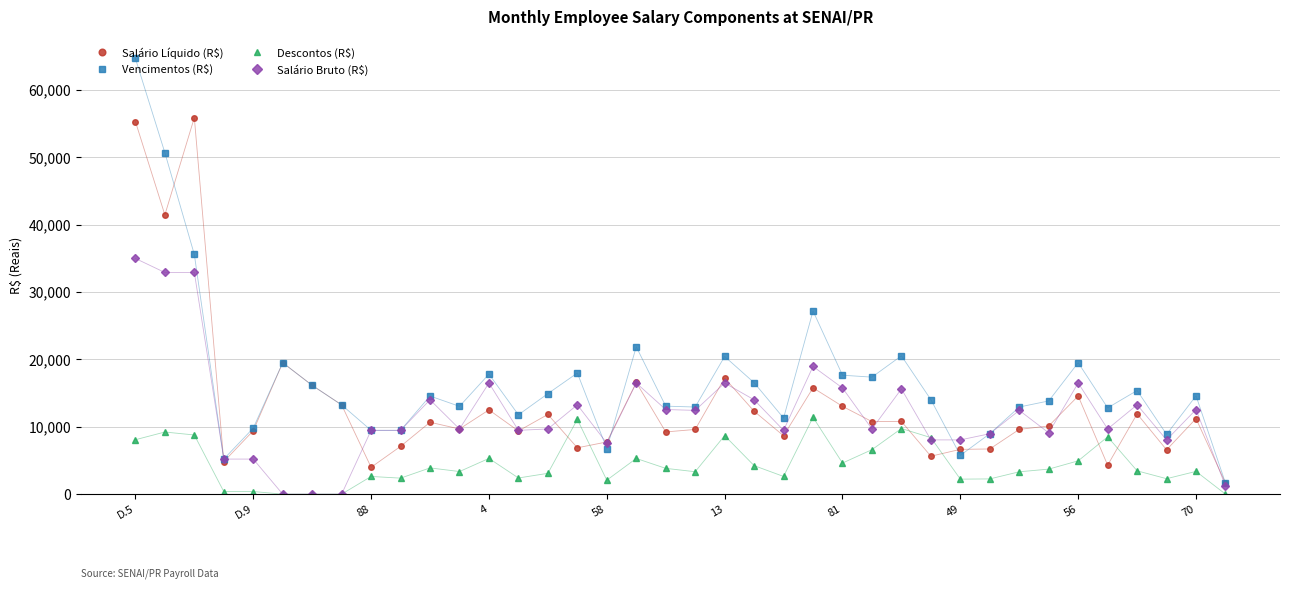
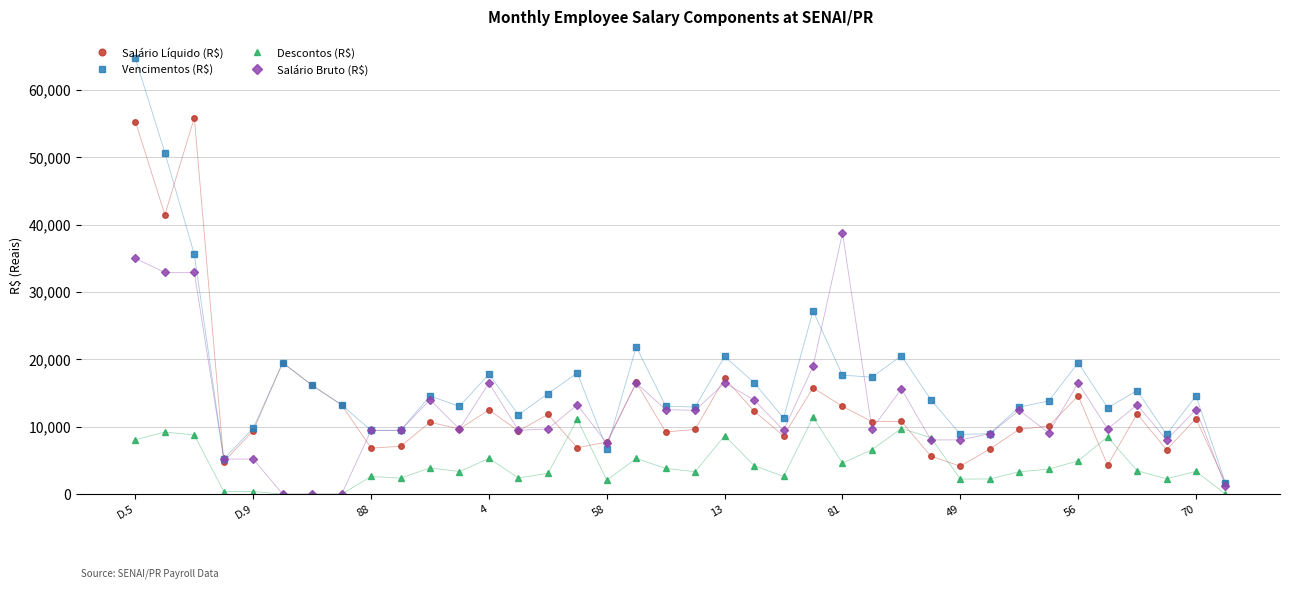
  {
    "Salário Líquido (R$)": {
      "D.5": "55,000",
      "D.9": "9,000",
-     "88": "4,000",
+     "88": "7,000",
      "4": "13,000",
      "13": "17,000",
      "81": "13,000",
-     "49": "7,000",
+     "49": "4,000",
      "56": "15,000",
      "70": "11,000"
    },
    "Vencimentos (R$)": {
      "D.5": "65,000",
      "D.9": "10,000",
      "4": "18,000",
      "58": "7,000",
      "13": "20,000",
      "81": "18,000",
-     "49": "6,000",
+     "49": "9,000",
      "56": "20,000",
      "70": "15,000"
    },
    "Descontos (R$)": {
      "D.5": "8,000",
      "D.9": "0",
      "88": "3,000",
      "4": "5,000",
      "58": "2,000",
      "13": "9,000",
      "81": "5,000",
      "49": "2,000",
      "56": "5,000",
      "70": "3,000"
    },
    "Salário Bruto (R$)": {
      "D.5": "35,000",
      "D.9": "5,000",
      "4": "17,000",
      "13": "17,000",
-     "81": "16,000",
+     "81": "39,000",
      "49": "8,000",
      "56": "17,000",
      "70": "13,000"
    }
  }
